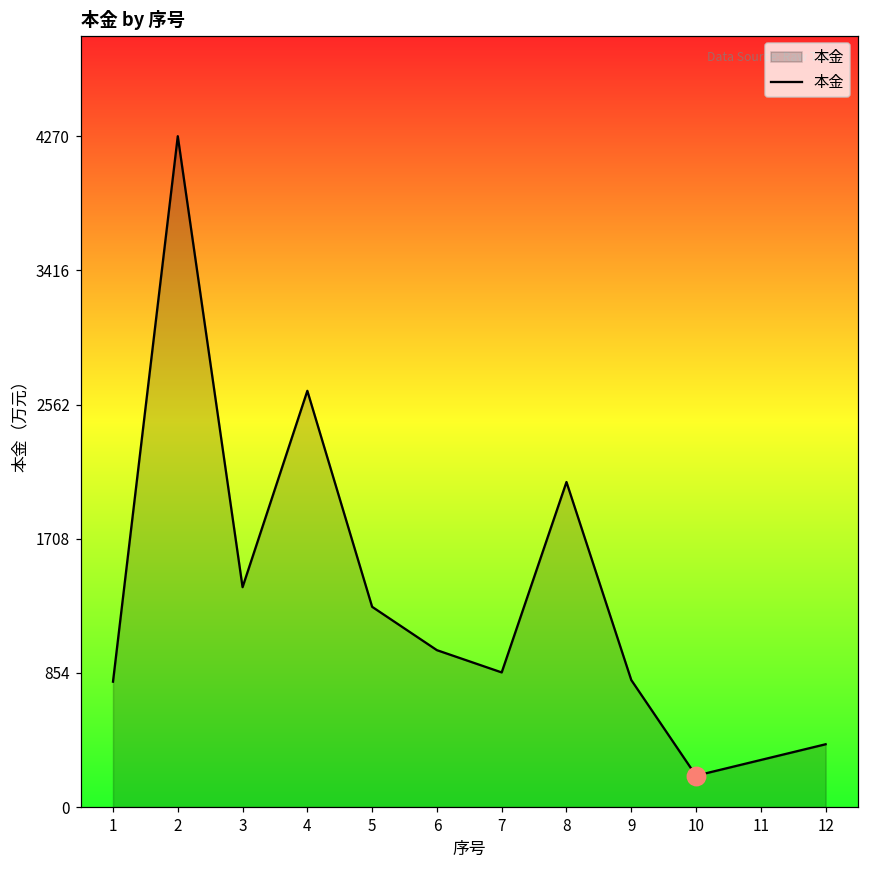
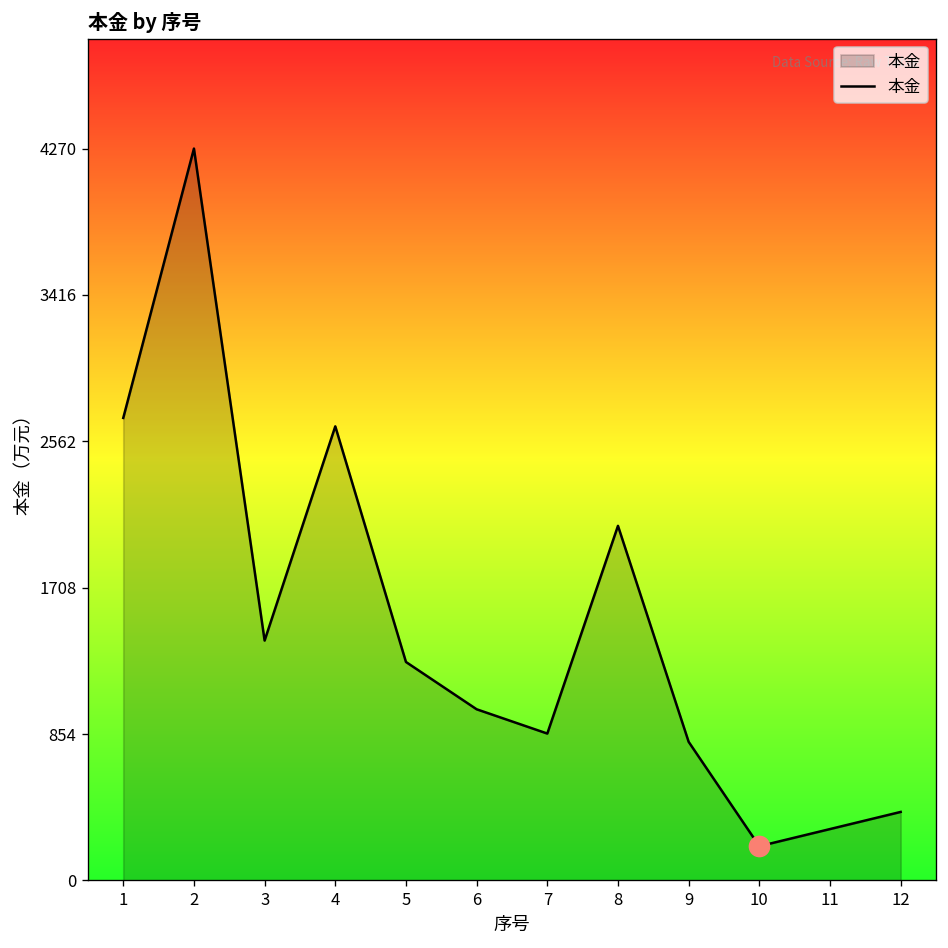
  {
    "本金": {
-     "1": 800,
+     "1": 2700,
      "2": 4270,
      "3": 1400,
      "4": 2650,
      "5": 1280,
      "6": 1000,
      "7": 860,
      "8": 2070,
      "9": 810,
      "11": 300,
      "12": 400
    }
  }
